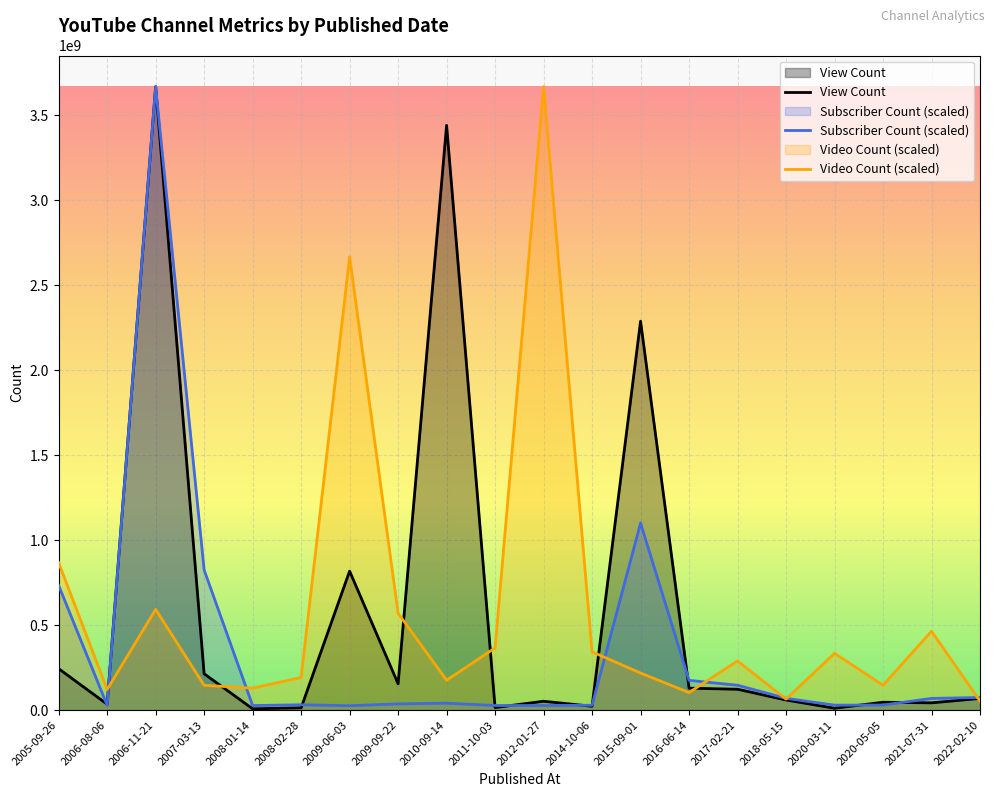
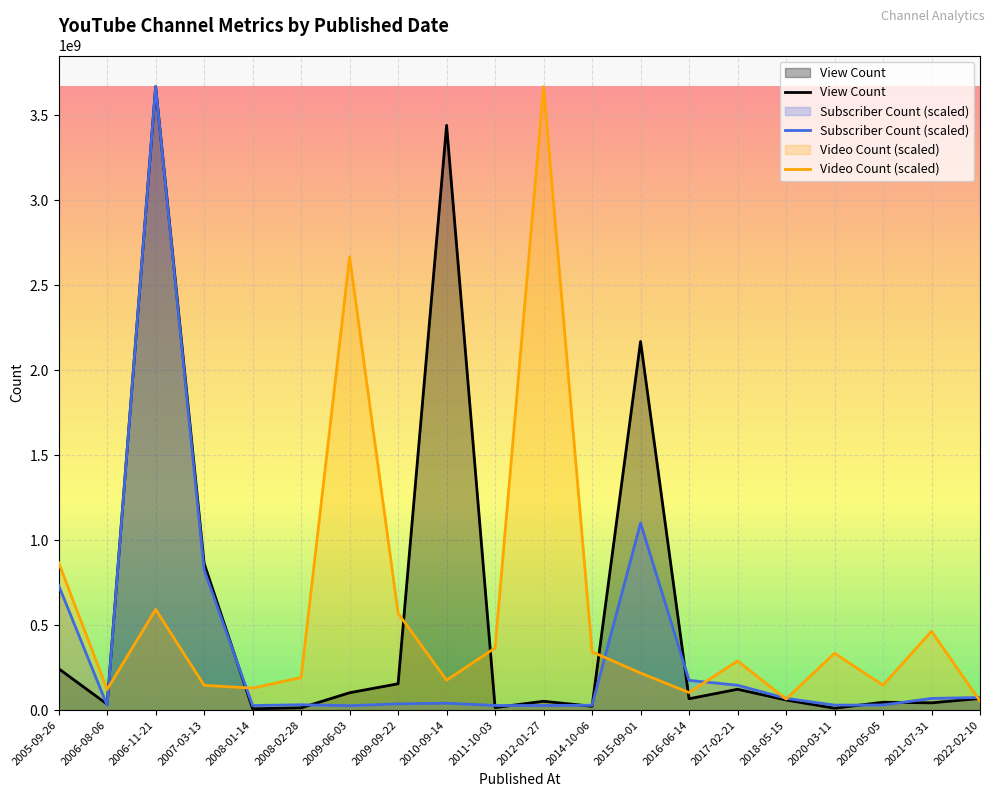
  {
    "View Count": {
      "2005-09-26": 240000000,
-     "2007-03-13": 210000000,
+     "2007-03-13": 860000000,
      "2008-01-14": 10000000,
      "2008-02-28": 10000000,
-     "2009-06-03": 820000000,
+     "2009-06-03": 100000000,
      "2009-09-22": 150000000,
      "2010-09-14": 3440000000,
      "2012-01-27": 50000000,
-     "2015-09-01": 2290000000,
-     "2016-06-14": 130000000,
+     "2015-09-01": 2170000000,
+     "2016-06-14": 70000000,
      "2017-02-21": 120000000,
      "2020-03-11": 10000000,
      "2020-05-05": 50000000,
      "2021-07-31": 40000000
    },
    "Subscriber Count (scaled)": {
      "2005-09-26": 730000000,
      "2007-03-13": 820000000,
      "2008-01-14": 30000000,
      "2008-02-28": 30000000,
      "2009-06-03": 30000000,
      "2009-09-22": 40000000,
      "2010-09-14": 40000000,
      "2012-01-27": 30000000,
      "2015-09-01": 1100000000,
      "2016-06-14": 170000000,
      "2017-02-21": 150000000,
      "2020-03-11": 30000000,
      "2020-05-05": 30000000,
      "2021-07-31": 70000000
    },
    "Video Count (scaled)": {
      "2005-09-26": 870000000,
      "2006-08-06": 120000000,
      "2006-11-21": 590000000,
      "2007-03-13": 150000000,
      "2008-01-14": 130000000,
      "2008-02-28": 190000000,
      "2009-06-03": 2670000000,
      "2009-09-22": 570000000,
      "2010-09-14": 180000000,
      "2011-10-03": 370000000,
      "2012-01-27": 3670000000,
      "2014-10-06": 340000000,
      "2015-09-01": 220000000,
      "2016-06-14": 100000000,
      "2017-02-21": 290000000,
      "2020-03-11": 330000000,
      "2020-05-05": 150000000,
      "2021-07-31": 460000000,
      "2022-02-10": 50000000
    }
  }
